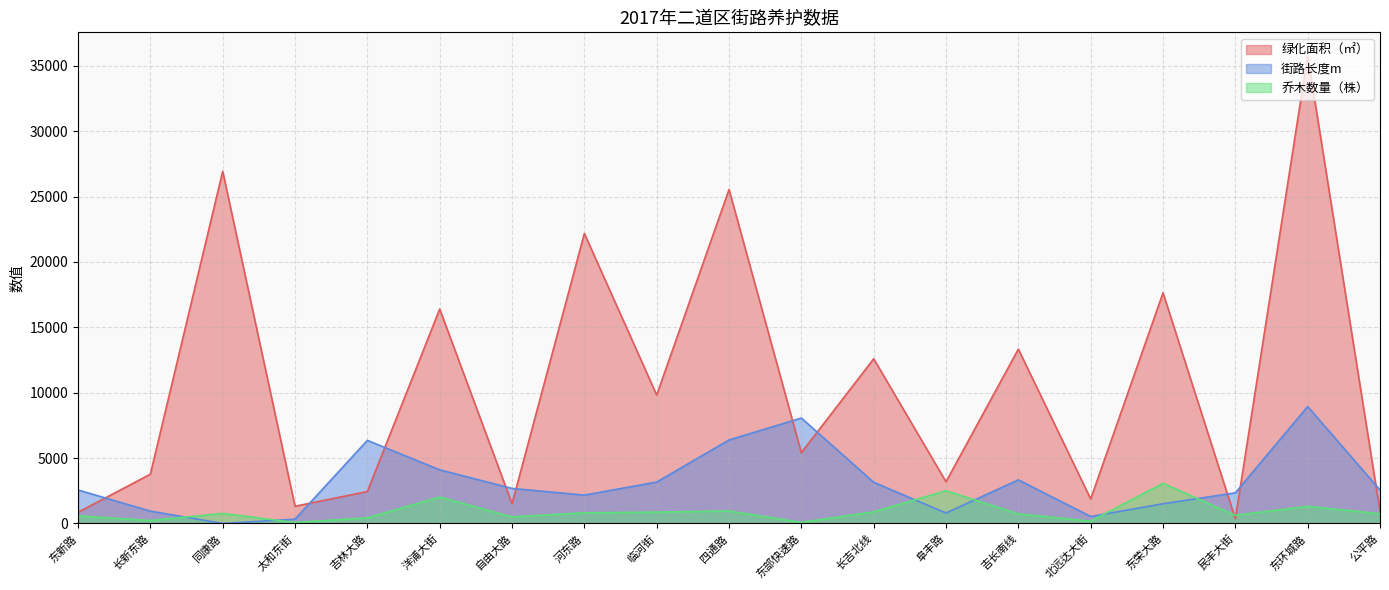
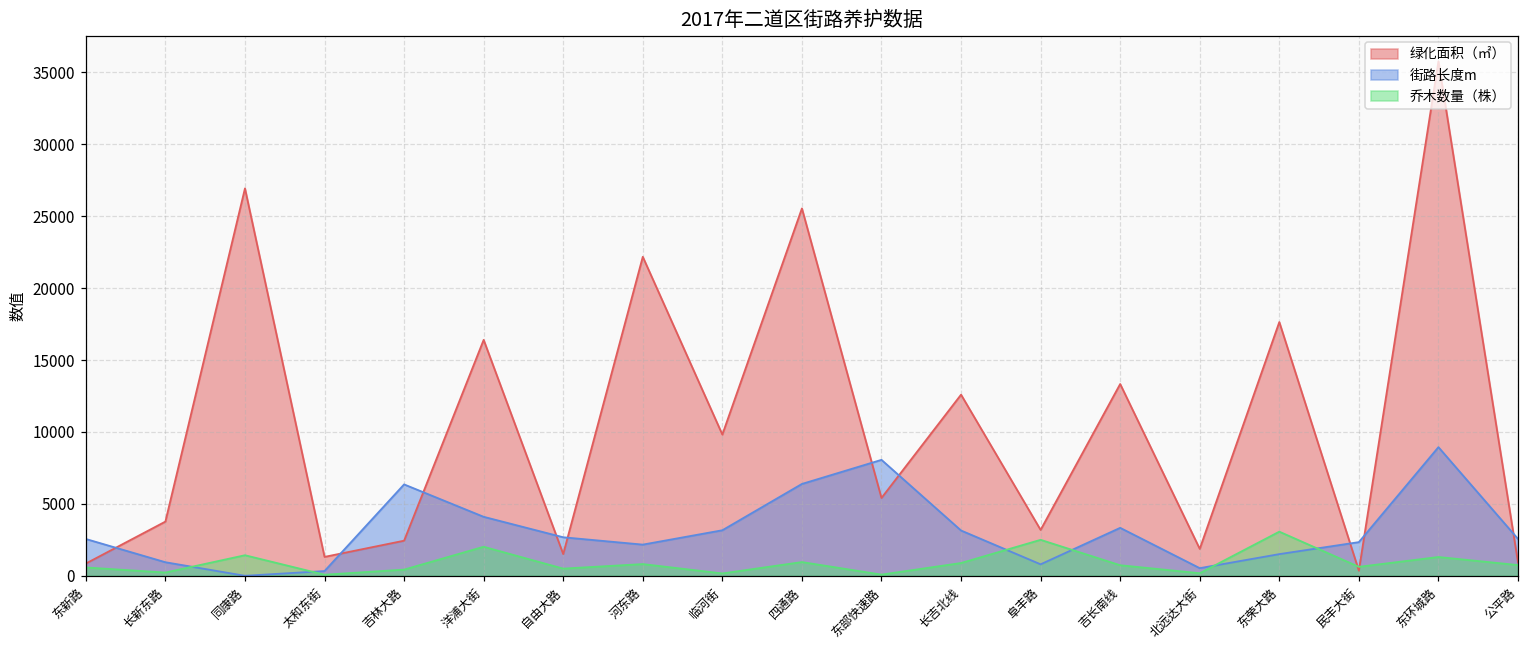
  {
    "绿化面积（㎡）": {
      "东新路": 900,
      "长新东路": 3800,
      "同康路": 26900,
      "太和东街": 1300,
      "吉林大路": 2400,
      "洋浦大街": 16400,
      "自由大路": 1500,
      "河东路": 22200,
      "临河街": 9800,
      "四通路": 25500,
      "东部快速路": 5400,
      "长吉北线": 12600,
      "阜丰路": 3200,
      "吉长南线": 13300,
      "北远达大街": 1900,
      "东荣大路": 17600,
      "民丰大街": 400
    },
    "街路长度m": {
      "东新路": 2600,
      "长新东路": 900,
      "同康路": 0,
      "太和东街": 300,
      "吉林大路": 6400,
      "洋浦大街": 4100,
      "自由大路": 2700,
      "河东路": 2200,
      "临河街": 3200,
      "四通路": 6400,
      "东部快速路": 8100,
      "长吉北线": 3100,
      "阜丰路": 800,
      "吉长南线": 3300,
      "北远达大街": 500,
      "东荣大路": 1500,
      "民丰大街": 2300,
      "东环城路": 8900,
      "公平路": 2600
    },
    "乔木数量（株）": {
      "东新路": 600,
      "长新东路": 200,
-     "同康路": 800,
+     "同康路": 1400,
      "太和东街": 100,
      "吉林大路": 400,
      "洋浦大街": 2000,
      "自由大路": 500,
      "河东路": 800,
-     "临河街": 900,
+     "临河街": 200,
      "四通路": 1000,
      "东部快速路": 100,
      "长吉北线": 900,
      "阜丰路": 2500,
      "吉长南线": 700,
      "北远达大街": 200,
      "东荣大路": 3100,
      "民丰大街": 600,
      "东环城路": 1300
    }
  }
